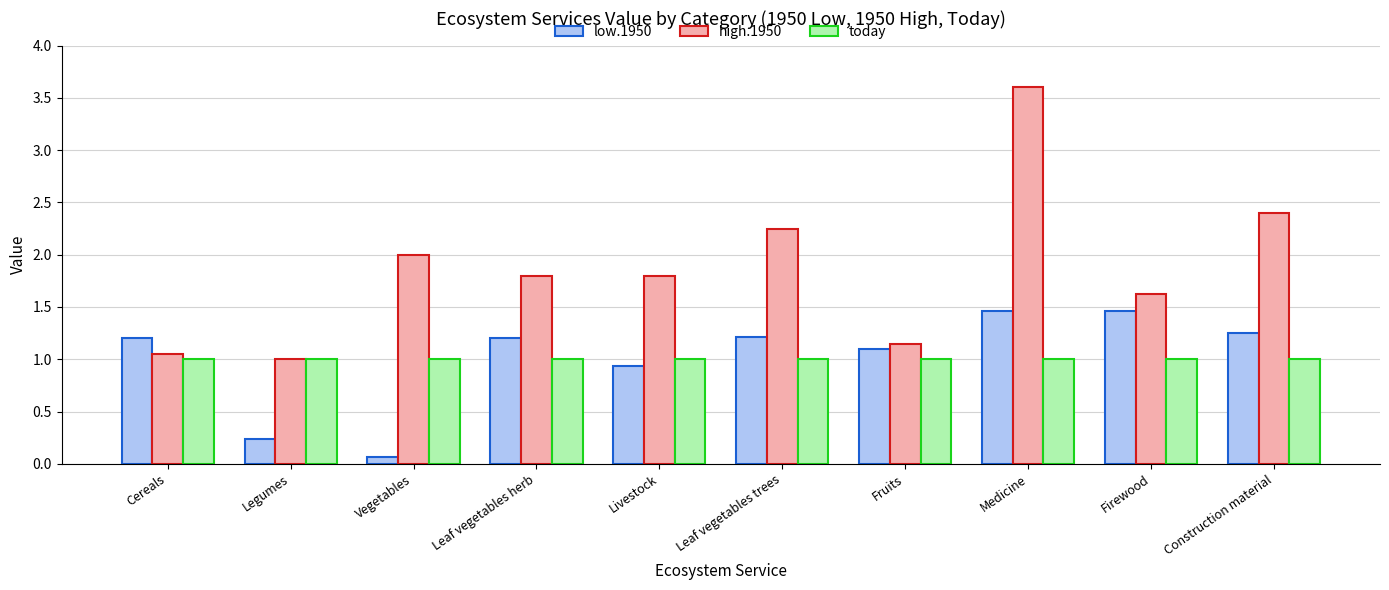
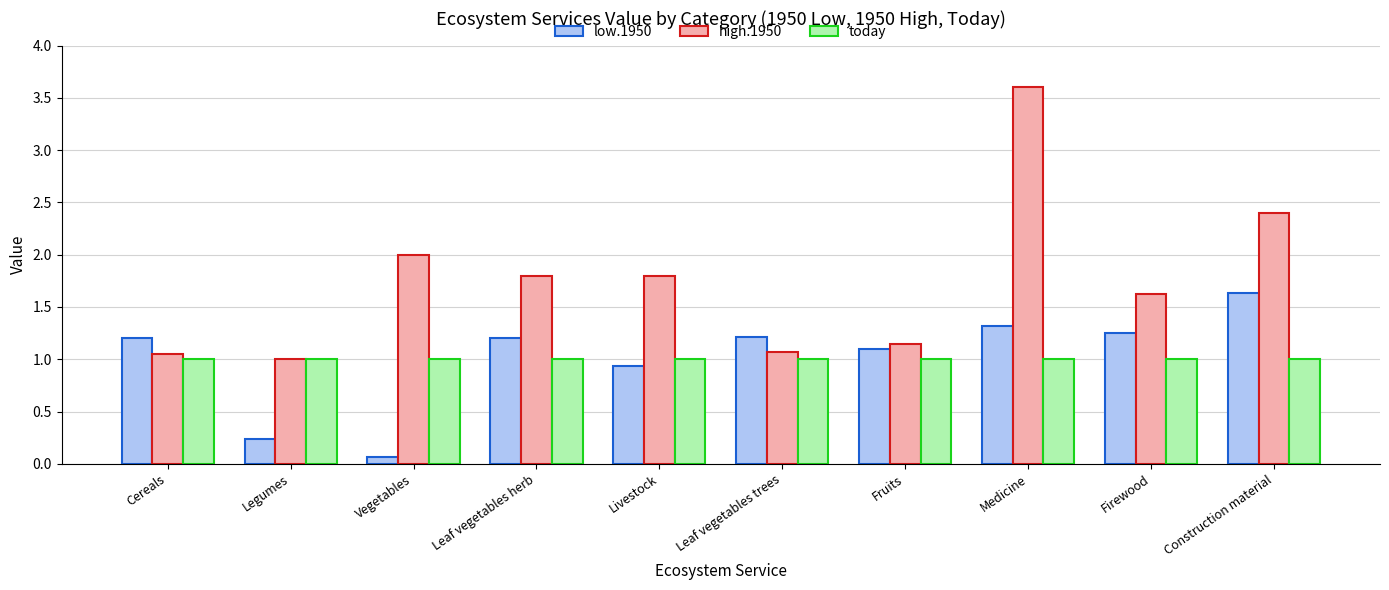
  {
    "low.1950": {
      "Cereals": 1.20,
      "Legumes": 0.24,
      "Vegetables": 0.07,
      "Leaf vegetables herb": 1.20,
      "Livestock": 0.94,
      "Leaf vegetables trees": 1.21,
      "Fruits": 1.10,
-     "Medicine": 1.46,
-     "Firewood": 1.46,
-     "Construction material": 1.25
+     "Medicine": 1.32,
+     "Firewood": 1.25,
+     "Construction material": 1.63
    },
    "high.1950": {
      "Cereals": 1.05,
      "Legumes": 1.00,
      "Vegetables": 2.00,
      "Leaf vegetables herb": 1.80,
      "Livestock": 1.80,
-     "Leaf vegetables trees": 2.25,
+     "Leaf vegetables trees": 1.07,
      "Fruits": 1.15,
      "Medicine": 3.60,
      "Firewood": 1.62,
      "Construction material": 2.40
    },
    "today": {
      "Cereals": 1.00,
      "Legumes": 1.00,
      "Vegetables": 1.00,
      "Leaf vegetables herb": 1.00,
      "Livestock": 1.00,
      "Leaf vegetables trees": 1.00,
      "Fruits": 1.00,
      "Medicine": 1.00,
      "Firewood": 1.00,
      "Construction material": 1.00
    }
  }
